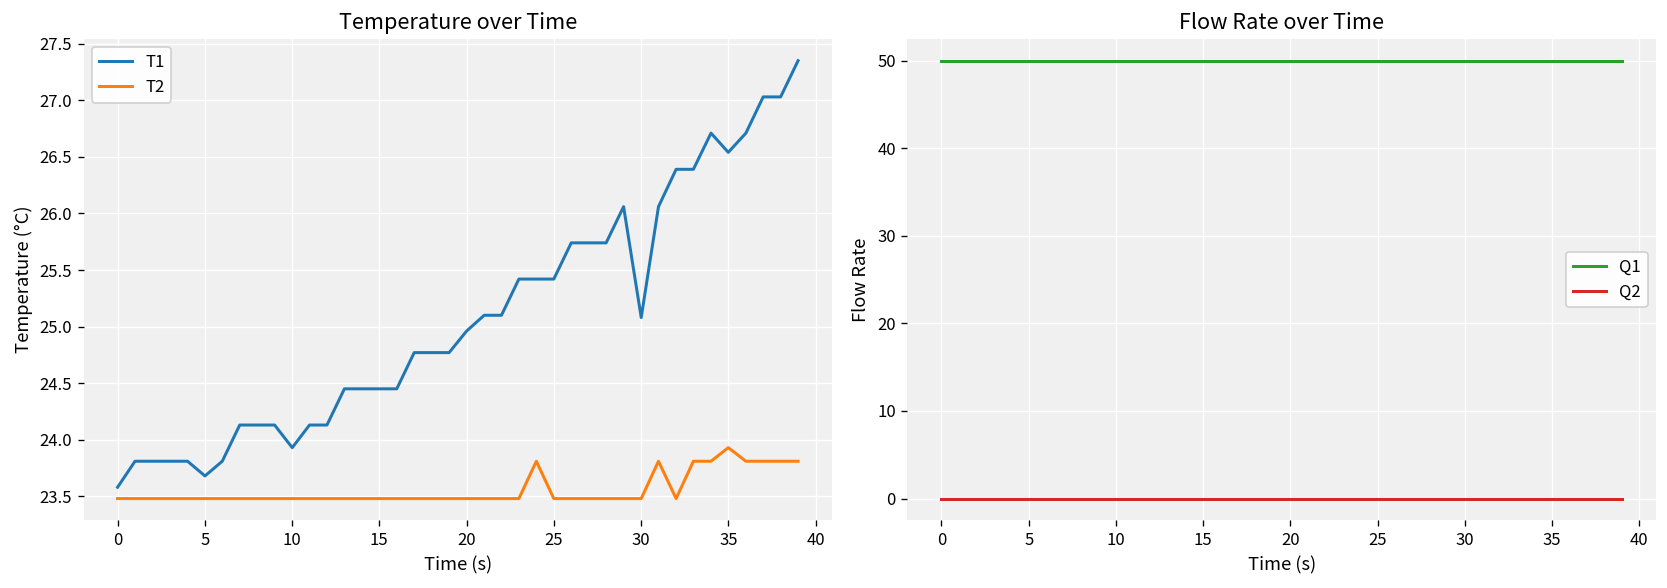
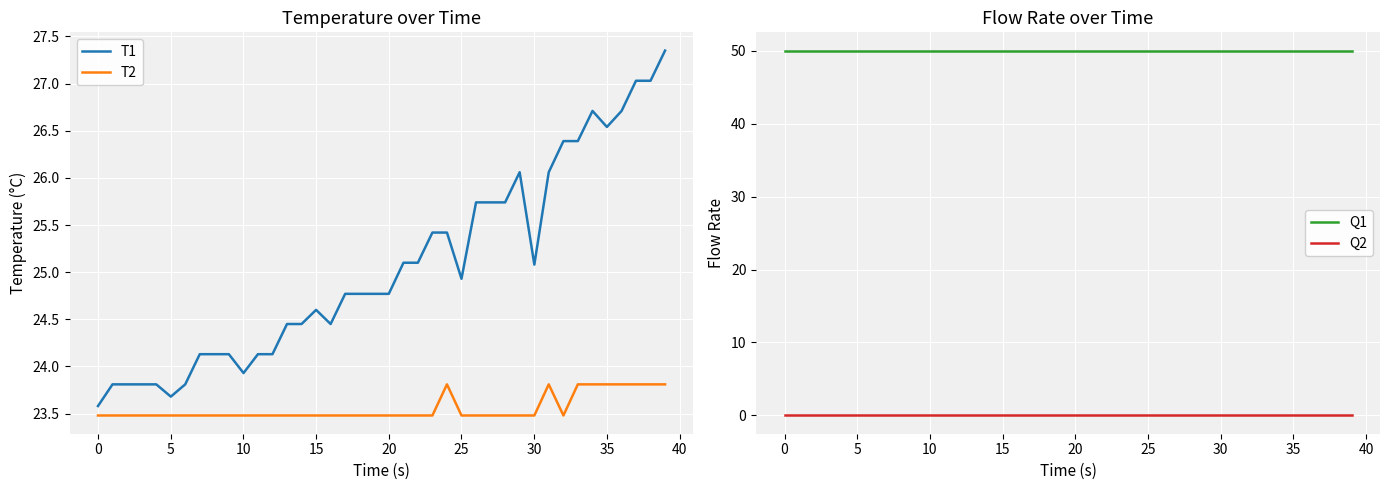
  {
    "Temperature over Time": {
      "T1": {
        "0": 23.6,
        "5": 23.7,
        "10": 23.9,
-       "15": 24.5,
-       "20": 25.0,
-       "25": 25.4,
+       "15": 24.6,
+       "20": 24.8,
+       "25": 24.9,
        "30": 25.1,
        "35": 26.5
      },
      "T2": {
        "0": 23.5,
        "5": 23.5,
        "10": 23.5,
        "15": 23.5,
        "20": 23.5,
        "25": 23.5,
        "30": 23.5,
-       "35": 23.9
+       "35": 23.8
      }
    },
    "Flow Rate over Time": {
      "Q1": {
        "0": 50,
        "5": 50,
        "10": 50,
        "15": 50,
        "20": 50,
        "25": 50,
        "30": 50,
        "35": 50
      },
      "Q2": {
        "0": 0,
        "5": 0,
        "10": 0,
        "15": 0,
        "20": 0,
        "25": 0,
        "30": 0,
        "35": 0
      }
    }
  }
